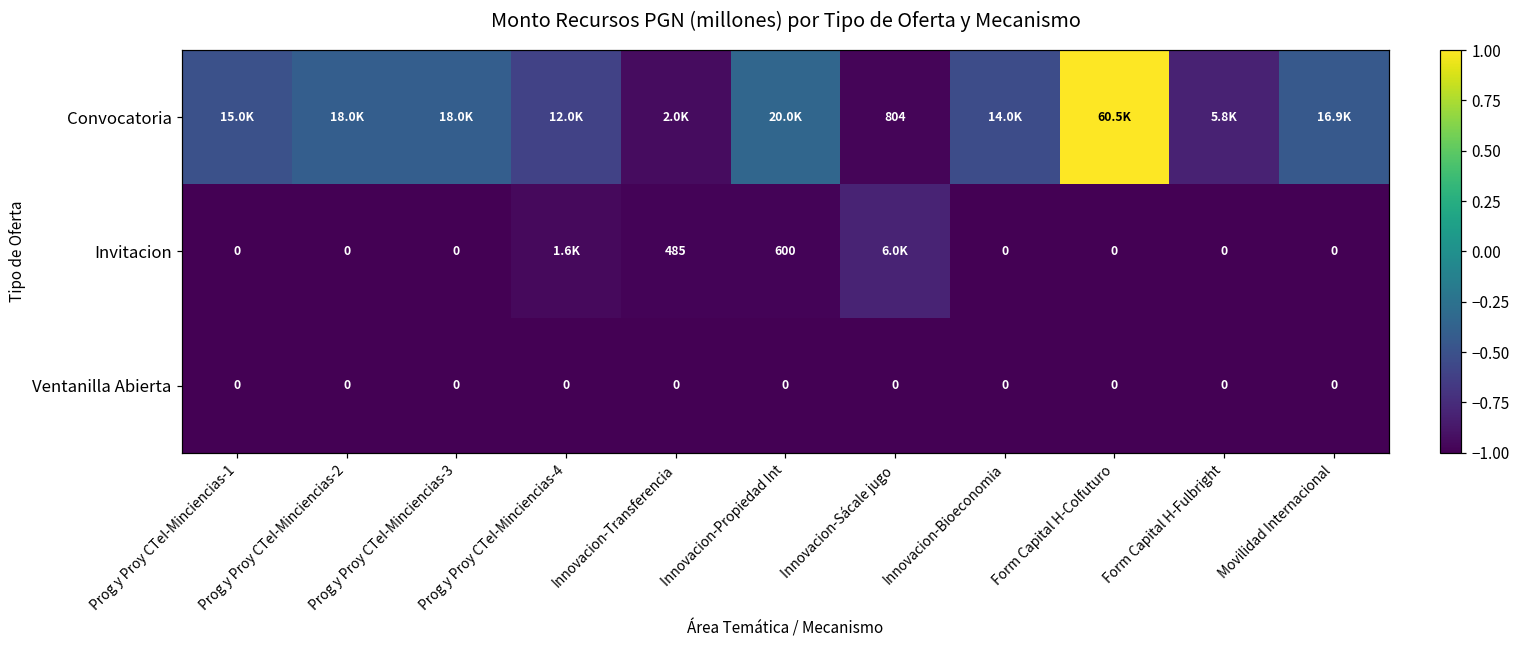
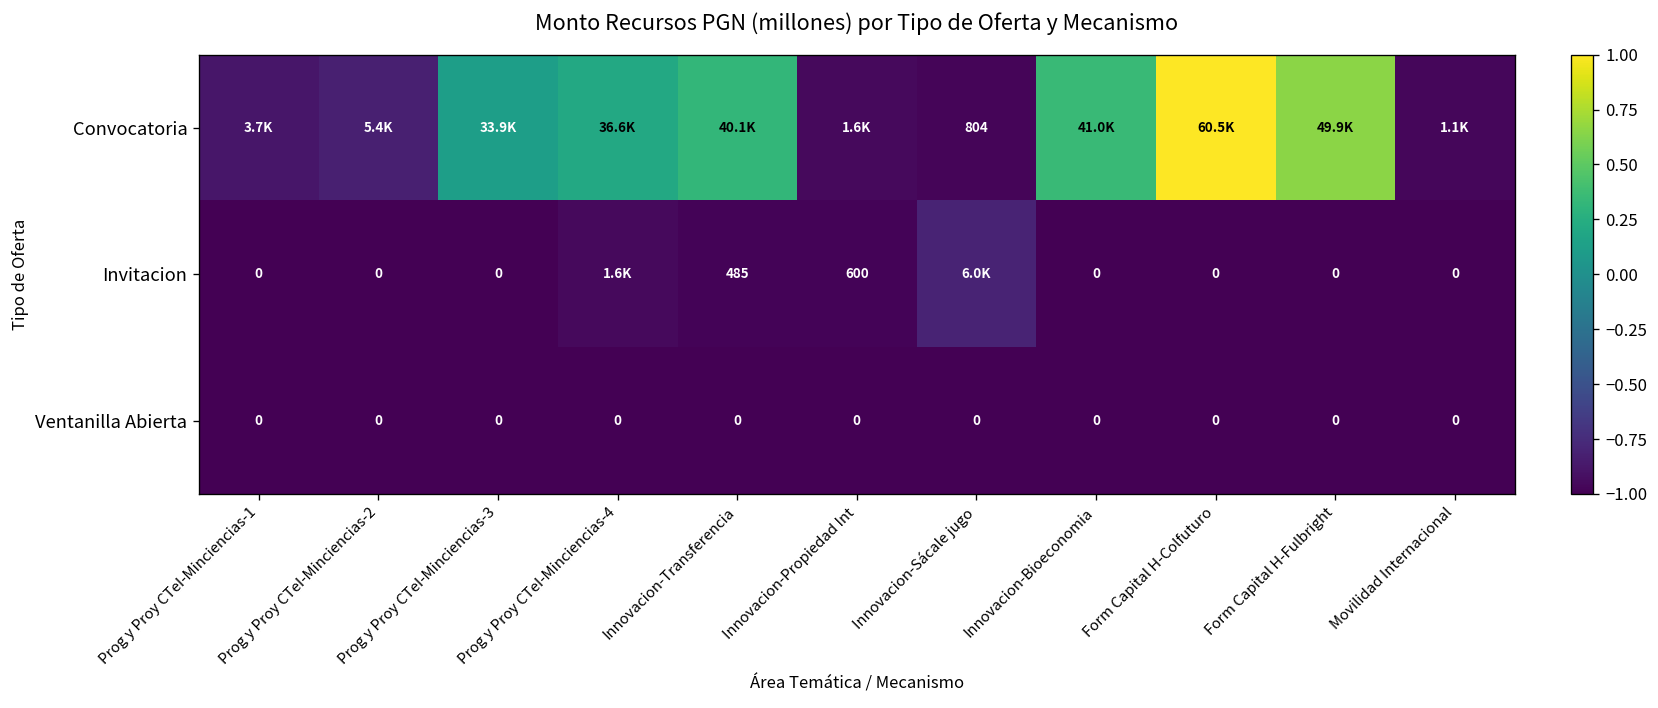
  {
    "Convocatoria": {
-     "Prog y Proy CTeI-Minciencias-1": "15.0K",
-     "Prog y Proy CTeI-Minciencias-2": "18.0K",
-     "Prog y Proy CTeI-Minciencias-3": "18.0K",
-     "Prog y Proy CTeI-Minciencias-4": "12.0K",
-     "Innovacion-Transferencia": "2.0K",
-     "Innovacion-Propiedad Int": "20.0K",
+     "Prog y Proy CTeI-Minciencias-1": "3.7K",
+     "Prog y Proy CTeI-Minciencias-2": "5.4K",
+     "Prog y Proy CTeI-Minciencias-3": "33.9K",
+     "Prog y Proy CTeI-Minciencias-4": "36.6K",
+     "Innovacion-Transferencia": "40.1K",
+     "Innovacion-Propiedad Int": "1.6K",
      "Innovacion-Sácale jugo": "804",
-     "Innovacion-Bioeconomia": "14.0K",
+     "Innovacion-Bioeconomia": "41.0K",
      "Form Capital H-Colfuturo": "60.5K",
-     "Form Capital H-Fulbright": "5.8K",
-     "Movilidad Internacional": "16.9K"
+     "Form Capital H-Fulbright": "49.9K",
+     "Movilidad Internacional": "1.1K"
    },
    "Invitacion": {
      "Prog y Proy CTeI-Minciencias-1": "0",
      "Prog y Proy CTeI-Minciencias-2": "0",
      "Prog y Proy CTeI-Minciencias-3": "0",
      "Prog y Proy CTeI-Minciencias-4": "1.6K",
      "Innovacion-Transferencia": "485",
      "Innovacion-Propiedad Int": "600",
      "Innovacion-Sácale jugo": "6.0K",
      "Innovacion-Bioeconomia": "0",
      "Form Capital H-Colfuturo": "0",
      "Form Capital H-Fulbright": "0",
      "Movilidad Internacional": "0"
    },
    "Ventanilla Abierta": {
      "Prog y Proy CTeI-Minciencias-1": "0",
      "Prog y Proy CTeI-Minciencias-2": "0",
      "Prog y Proy CTeI-Minciencias-3": "0",
      "Prog y Proy CTeI-Minciencias-4": "0",
      "Innovacion-Transferencia": "0",
      "Innovacion-Propiedad Int": "0",
      "Innovacion-Sácale jugo": "0",
      "Innovacion-Bioeconomia": "0",
      "Form Capital H-Colfuturo": "0",
      "Form Capital H-Fulbright": "0",
      "Movilidad Internacional": "0"
    }
  }
